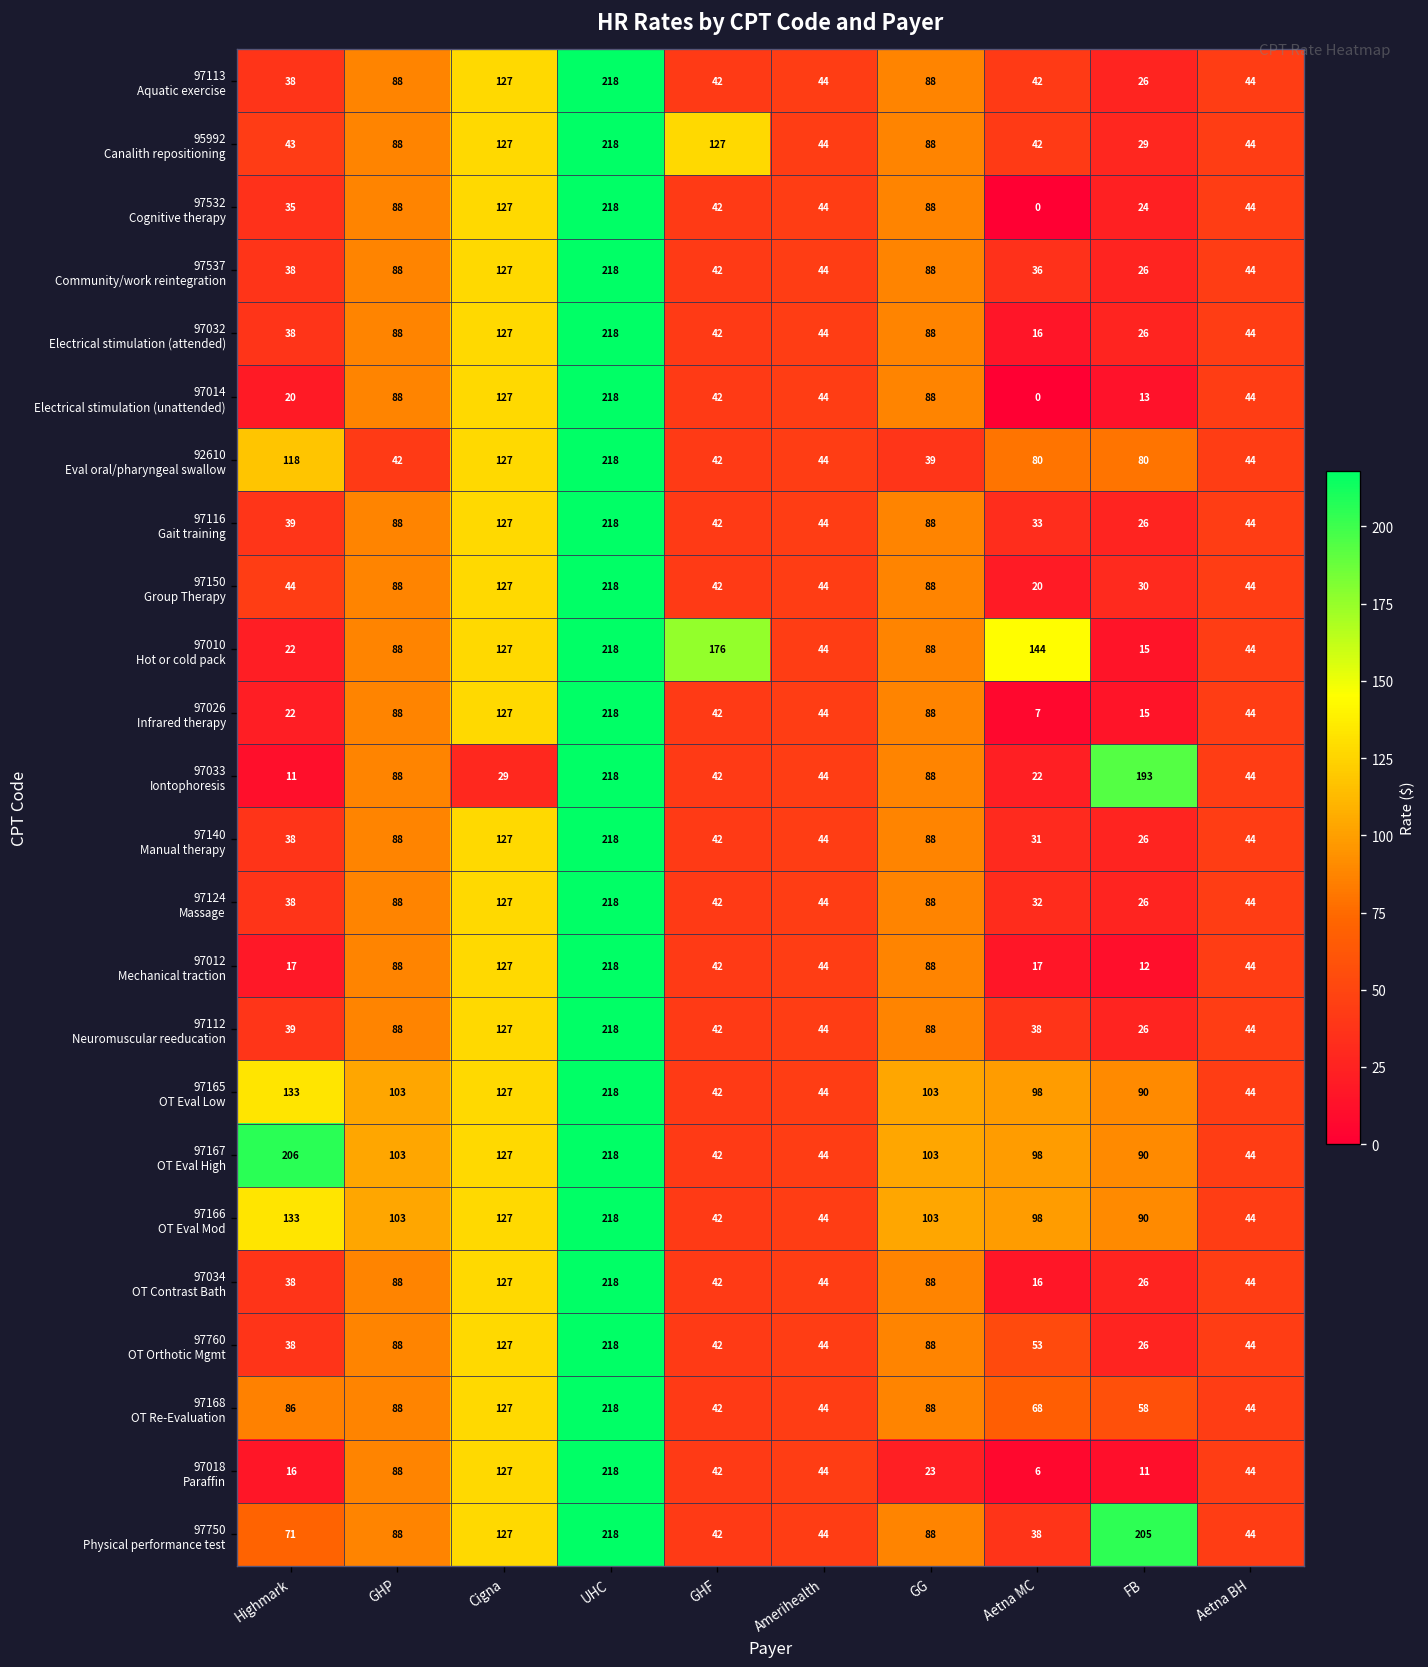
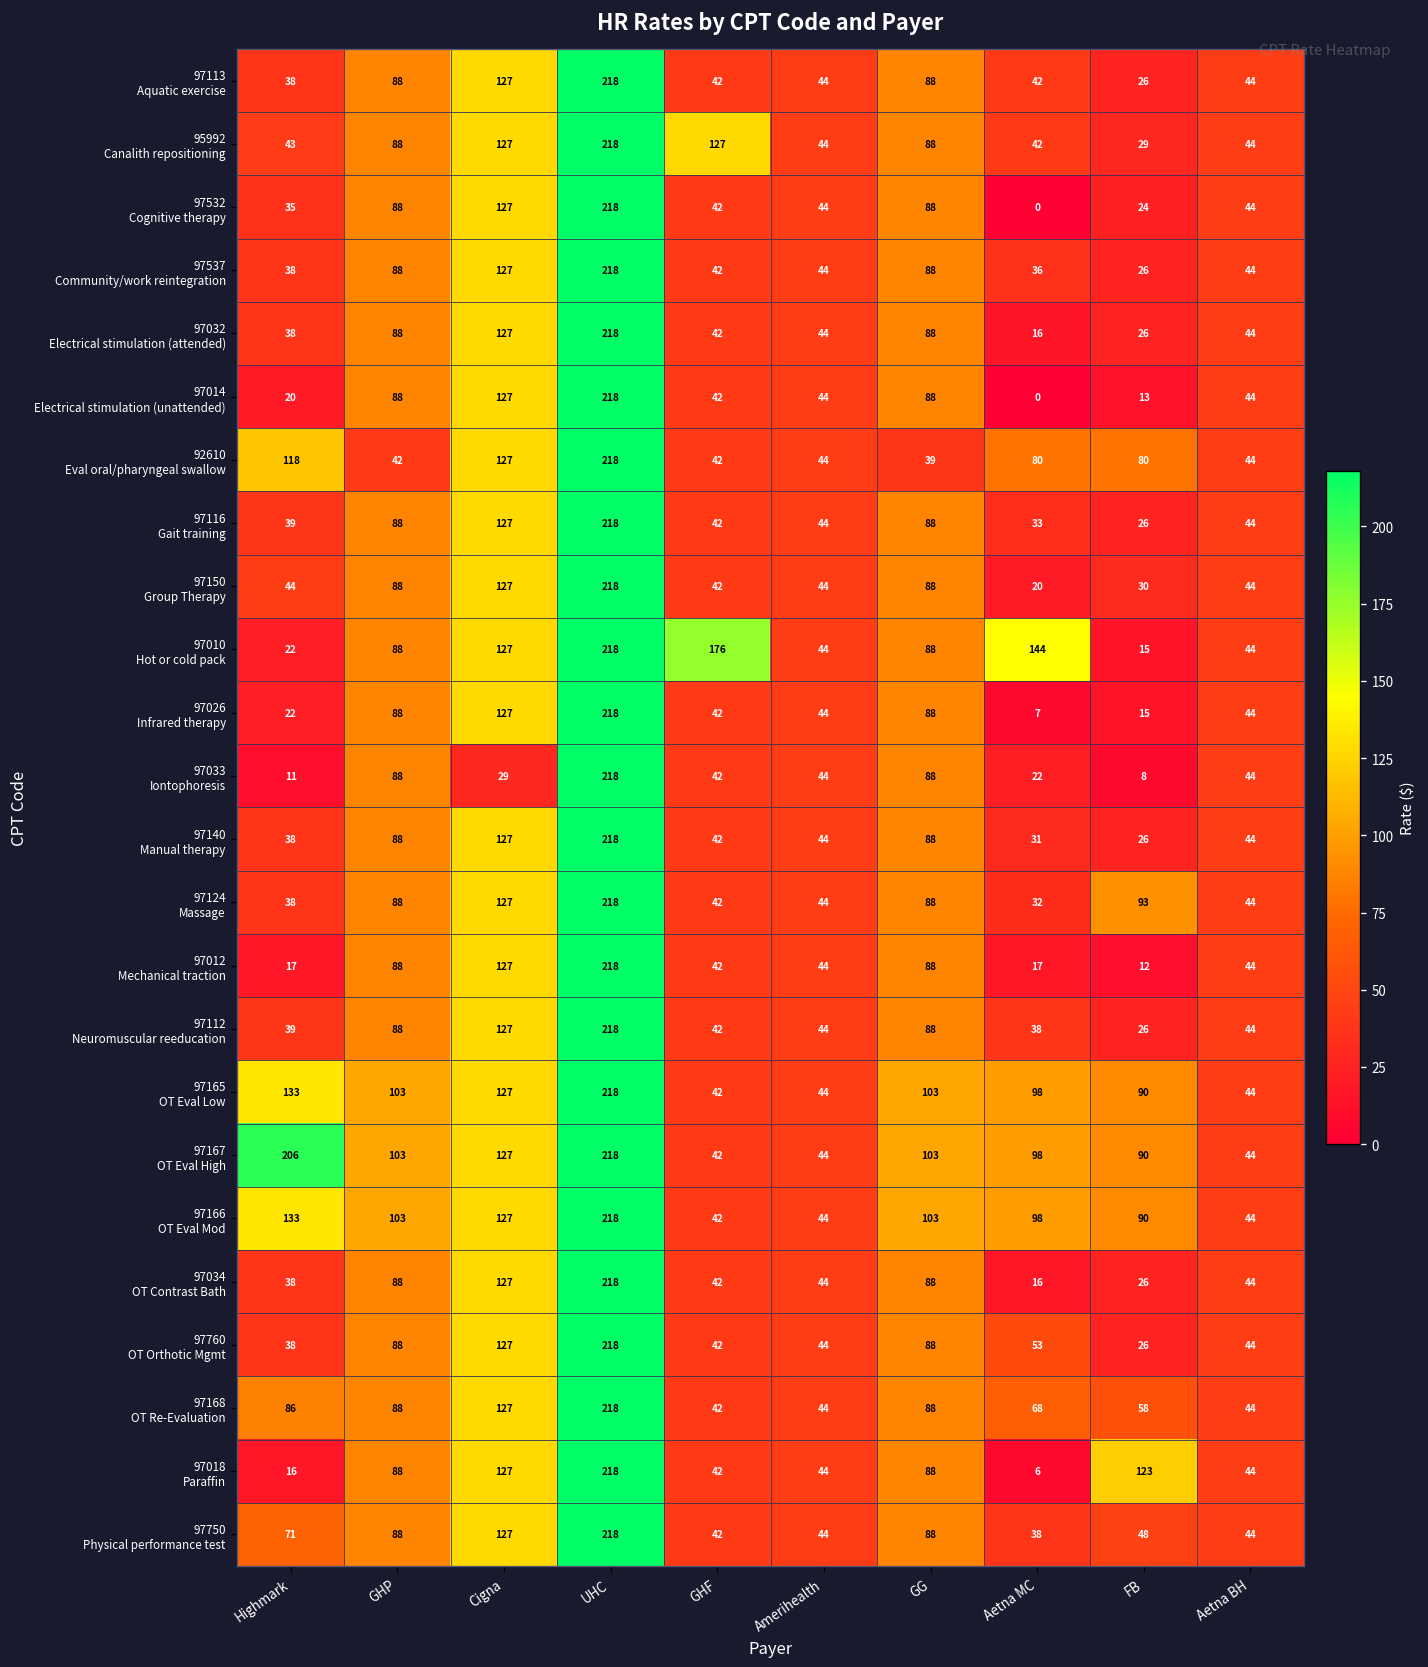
  {
    "97033 Iontophoresis": {
      "Highmark": 11,
      "GHP": 88,
      "Cigna": 29,
      "UHC": 218,
      "GHF": 42,
      "Amerihealth": 44,
      "GG": 88,
      "Aetna MC": 22,
-     "FB": 193,
+     "FB": 8,
      "Aetna BH": 44
    },
    "97124 Massage": {
      "Highmark": 38,
      "GHP": 88,
      "Cigna": 127,
      "UHC": 218,
      "GHF": 42,
      "Amerihealth": 44,
      "GG": 88,
      "Aetna MC": 32,
-     "FB": 26,
+     "FB": 93,
      "Aetna BH": 44
    },
    "97018 Paraffin": {
      "Highmark": 16,
      "GHP": 88,
      "Cigna": 127,
      "UHC": 218,
      "GHF": 42,
      "Amerihealth": 44,
-     "GG": 23,
+     "GG": 88,
      "Aetna MC": 6,
-     "FB": 11,
+     "FB": 123,
      "Aetna BH": 44
    },
    "97750 Physical performance test": {
      "Highmark": 71,
      "GHP": 88,
      "Cigna": 127,
      "UHC": 218,
      "GHF": 42,
      "Amerihealth": 44,
      "GG": 88,
      "Aetna MC": 38,
-     "FB": 205,
+     "FB": 48,
      "Aetna BH": 44
    }
  }
